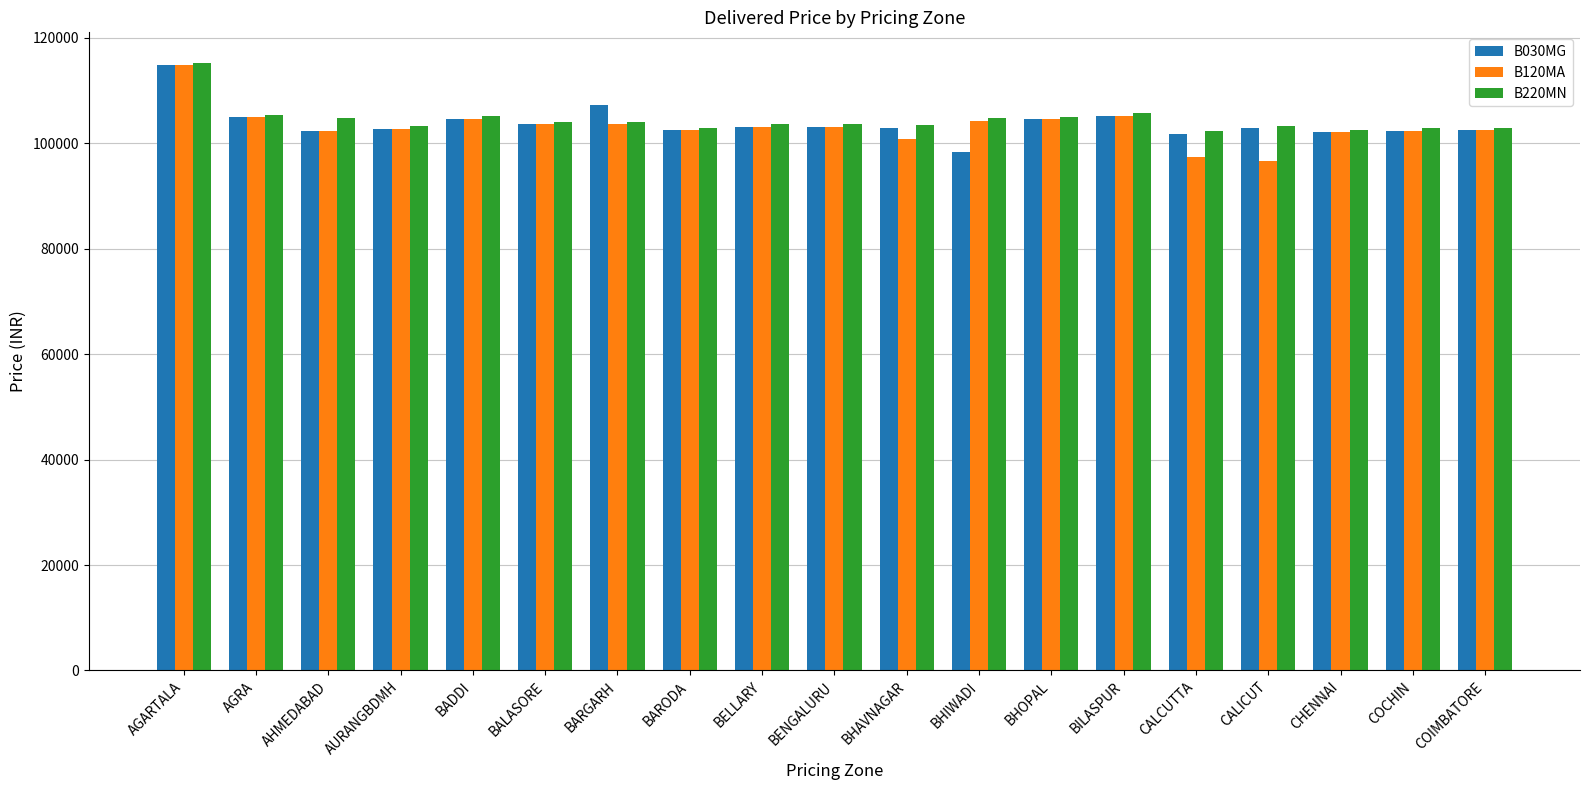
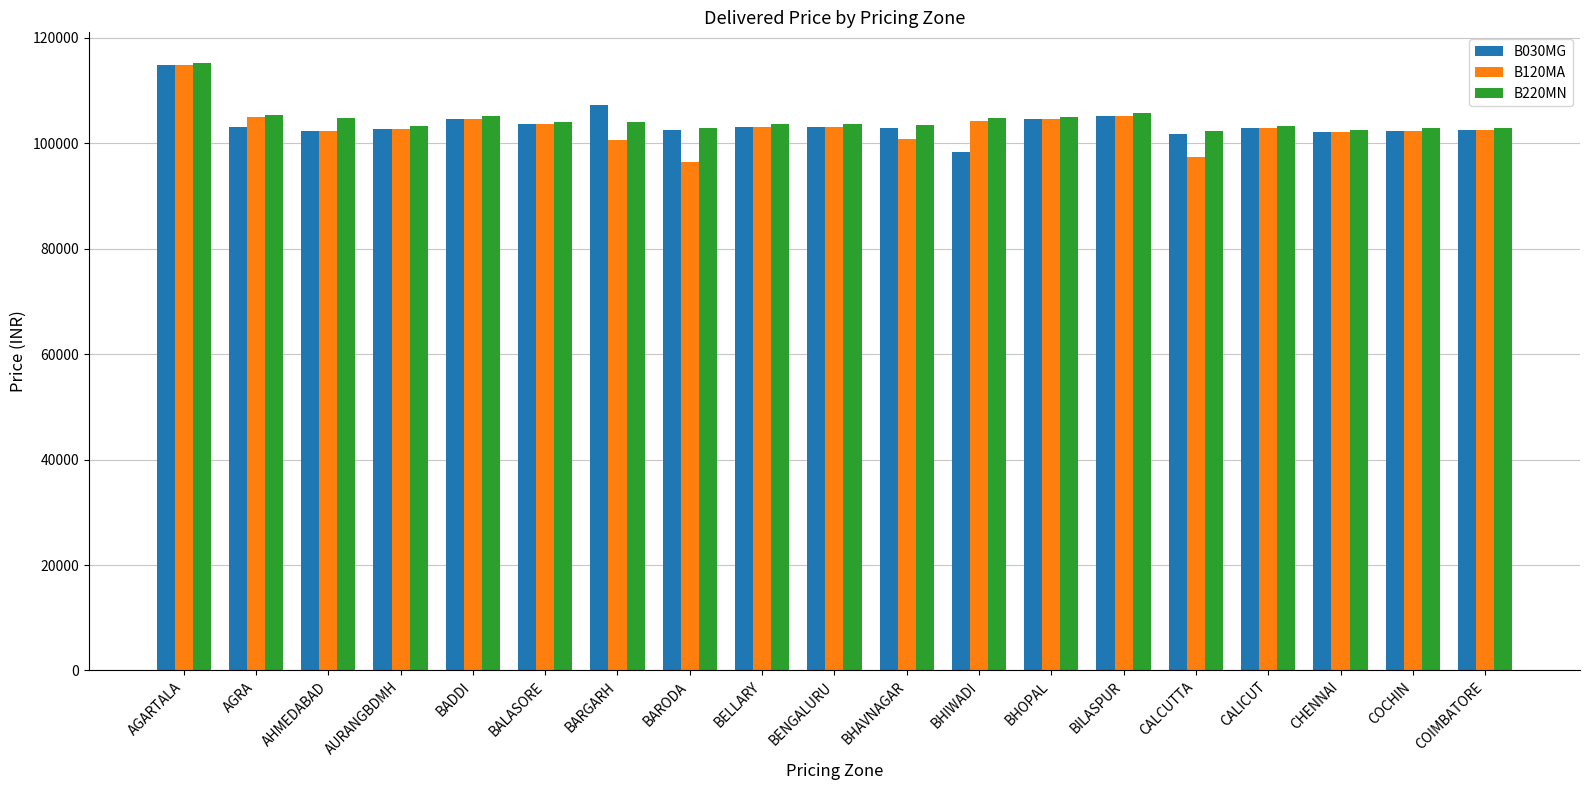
  {
    "B030MG": {
      "AGARTALA": 115000,
-     "AGRA": 105000,
+     "AGRA": 103000,
      "AHMEDABAD": 102000,
      "AURANGBDMH": 103000,
      "BADDI": 105000,
      "BALASORE": 104000,
      "BARGARH": 107000,
      "BARODA": 102000,
      "BELLARY": 103000,
      "BENGALURU": 103000,
      "BHAVNAGAR": 103000,
      "BHIWADI": 98000,
      "BHOPAL": 105000,
      "BILASPUR": 105000,
      "CALCUTTA": 102000,
      "CALICUT": 103000,
      "CHENNAI": 102000,
      "COCHIN": 102000,
      "COIMBATORE": 102000
    },
    "B120MA": {
      "AGARTALA": 115000,
      "AGRA": 105000,
      "AHMEDABAD": 102000,
      "AURANGBDMH": 103000,
      "BADDI": 105000,
      "BALASORE": 104000,
-     "BARGARH": 104000,
-     "BARODA": 102000,
+     "BARGARH": 101000,
+     "BARODA": 96000,
      "BELLARY": 103000,
      "BENGALURU": 103000,
      "BHAVNAGAR": 101000,
      "BHIWADI": 104000,
      "BHOPAL": 105000,
      "BILASPUR": 105000,
      "CALCUTTA": 97000,
-     "CALICUT": 97000,
+     "CALICUT": 103000,
      "CHENNAI": 102000,
      "COCHIN": 102000,
      "COIMBATORE": 102000
    },
    "B220MN": {
      "AGARTALA": 115000,
      "AGRA": 105000,
      "AHMEDABAD": 105000,
      "AURANGBDMH": 103000,
      "BADDI": 105000,
      "BALASORE": 104000,
      "BARGARH": 104000,
      "BARODA": 103000,
      "BELLARY": 104000,
      "BENGALURU": 104000,
      "BHAVNAGAR": 103000,
      "BHIWADI": 105000,
      "BHOPAL": 105000,
      "BILASPUR": 106000,
      "CALCUTTA": 102000,
      "CALICUT": 103000,
      "CHENNAI": 103000,
      "COCHIN": 103000,
      "COIMBATORE": 103000
    }
  }
